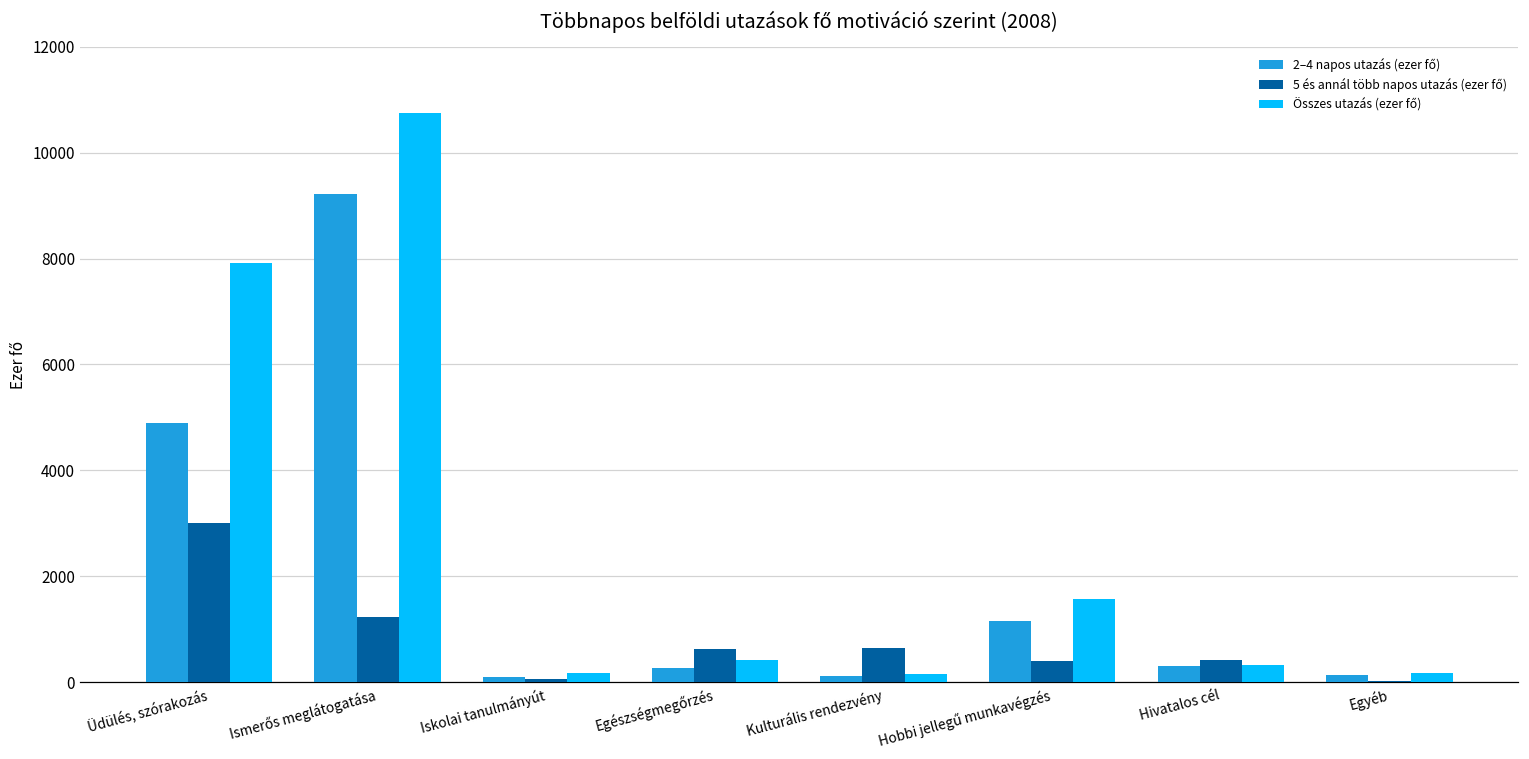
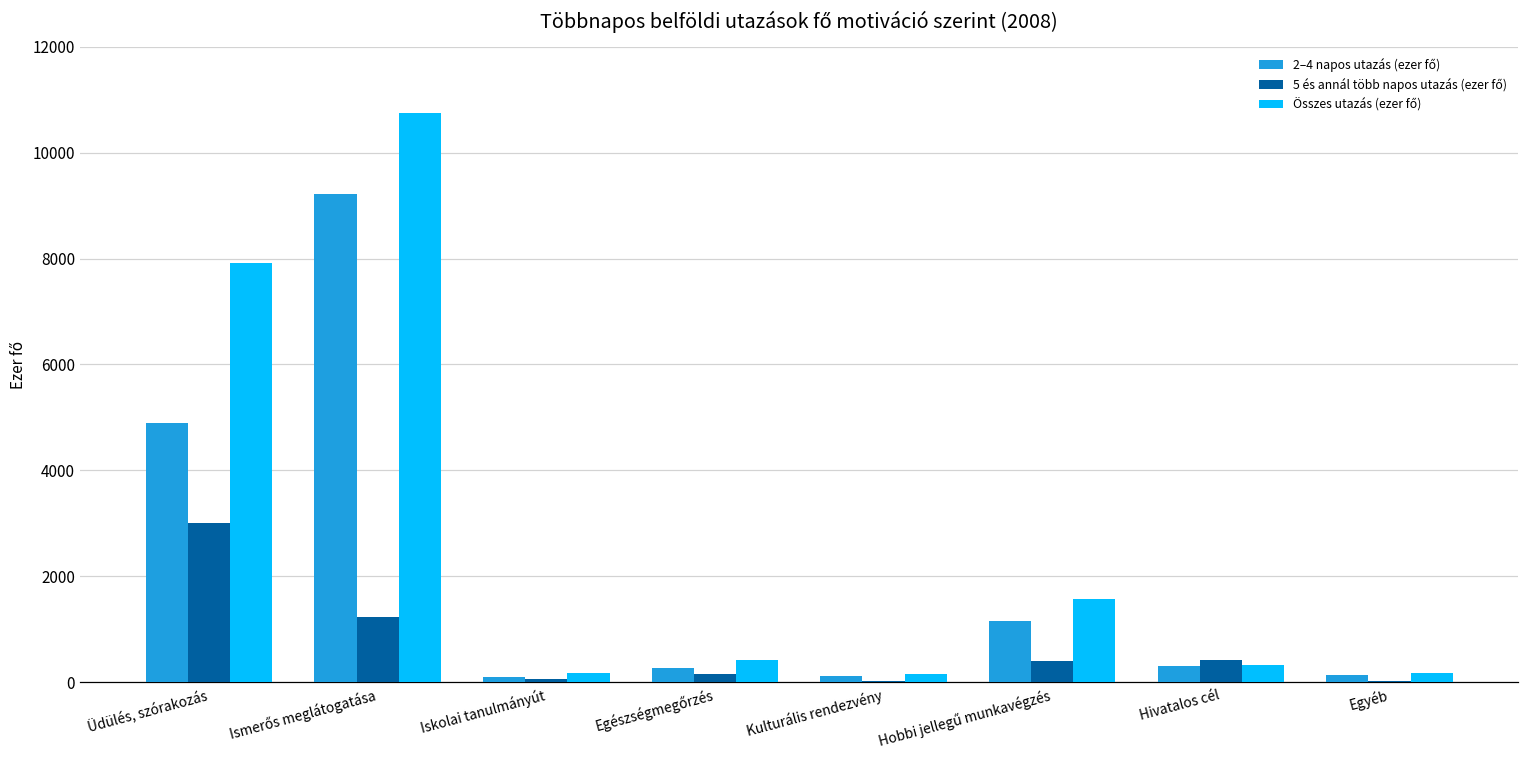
  {
    "5 és annál több napos utazás (ezer fő)": {
      "Üdülés, szórakozás": 3000,
      "Ismerős meglátogatása": 1200,
      "Iskolai tanulmányút": 100,
-     "Egészségmegőrzés": 600,
-     "Kulturális rendezvény": 600,
+     "Egészségmegőrzés": 200,
+     "Kulturális rendezvény": 0,
      "Hobbi jellegű munkavégzés": 400,
      "Hivatalos cél": 400
    }
  }
